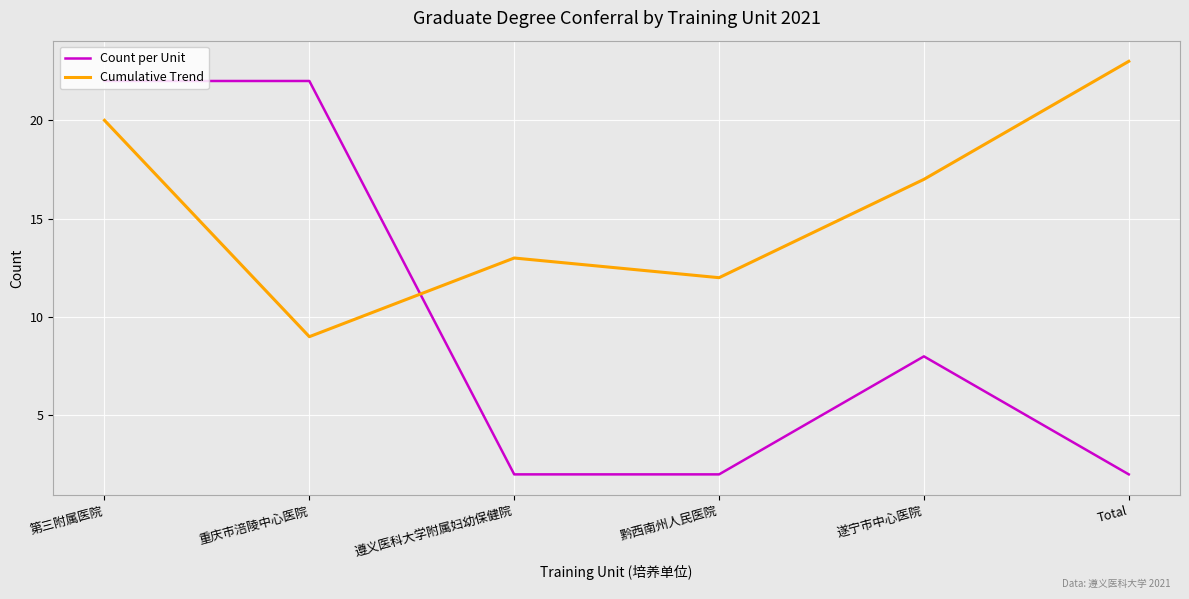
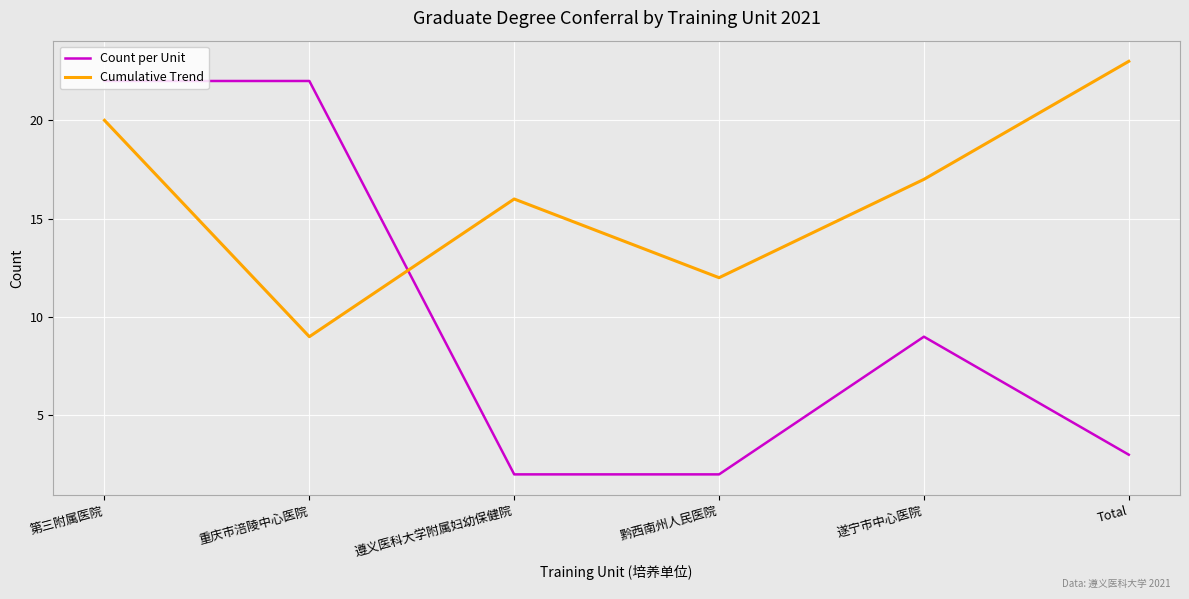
  {
    "Count per Unit": {
      "重庆市涪陵中心医院": 22,
      "遵义医科大学附属妇幼保健院": 2,
      "黔西南州人民医院": 2,
-     "遂宁市中心医院": 8,
-     "Total": 2
+     "遂宁市中心医院": 9,
+     "Total": 3
    },
    "Cumulative Trend": {
      "第三附属医院": 20,
      "重庆市涪陵中心医院": 9,
-     "遵义医科大学附属妇幼保健院": 13,
+     "遵义医科大学附属妇幼保健院": 16,
      "黔西南州人民医院": 12,
      "遂宁市中心医院": 17,
      "Total": 23
    }
  }
